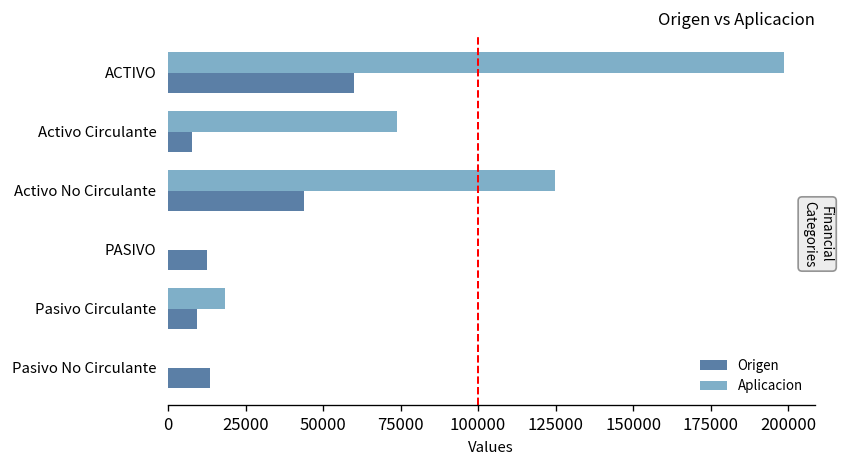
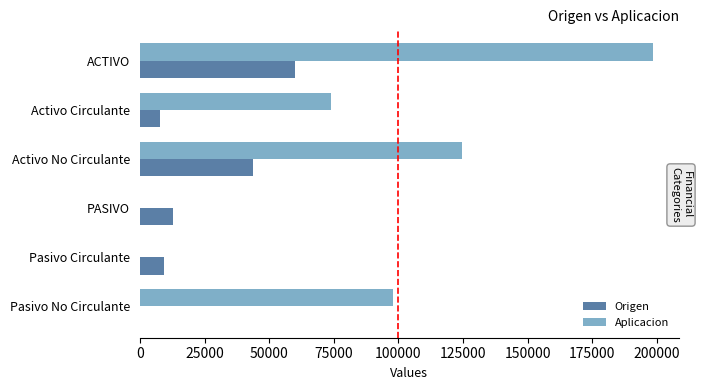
  {
    "Origen": {
      "ACTIVO": 60000,
      "Activo Circulante": 8000,
      "Activo No Circulante": 44000,
      "PASIVO": 13000,
      "Pasivo Circulante": 9000,
-     "Pasivo No Circulante": 14000
+     "Pasivo No Circulante": 0
    },
    "Aplicacion": {
      "ACTIVO": 199000,
      "Activo Circulante": 74000,
      "Activo No Circulante": 125000,
      "PASIVO": 0,
-     "Pasivo Circulante": 18000,
-     "Pasivo No Circulante": 0
+     "Pasivo Circulante": 0,
+     "Pasivo No Circulante": 98000
    }
  }
